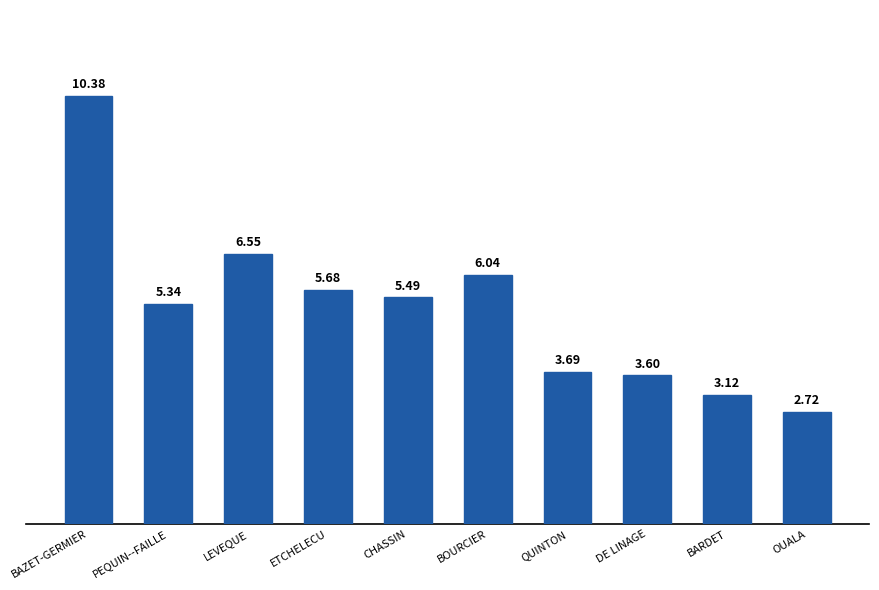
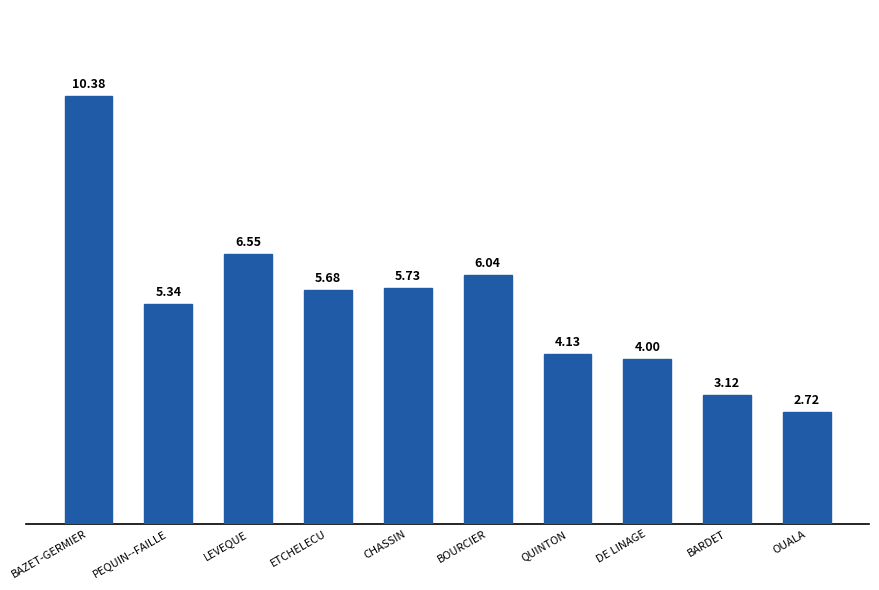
  {
    "BAZET-GERMIER": 10.38,
    "PEQUIN--FAILLE": 5.34,
    "LEVEQUE": 6.55,
    "ETCHELECU": 5.68,
-   "CHASSIN": 5.49,
+   "CHASSIN": 5.73,
    "BOURCIER": 6.04,
-   "QUINTON": 3.69,
-   "DE LINAGE": 3.60,
+   "QUINTON": 4.13,
+   "DE LINAGE": 4.00,
    "BARDET": 3.12,
    "OUALA": 2.72
  }
